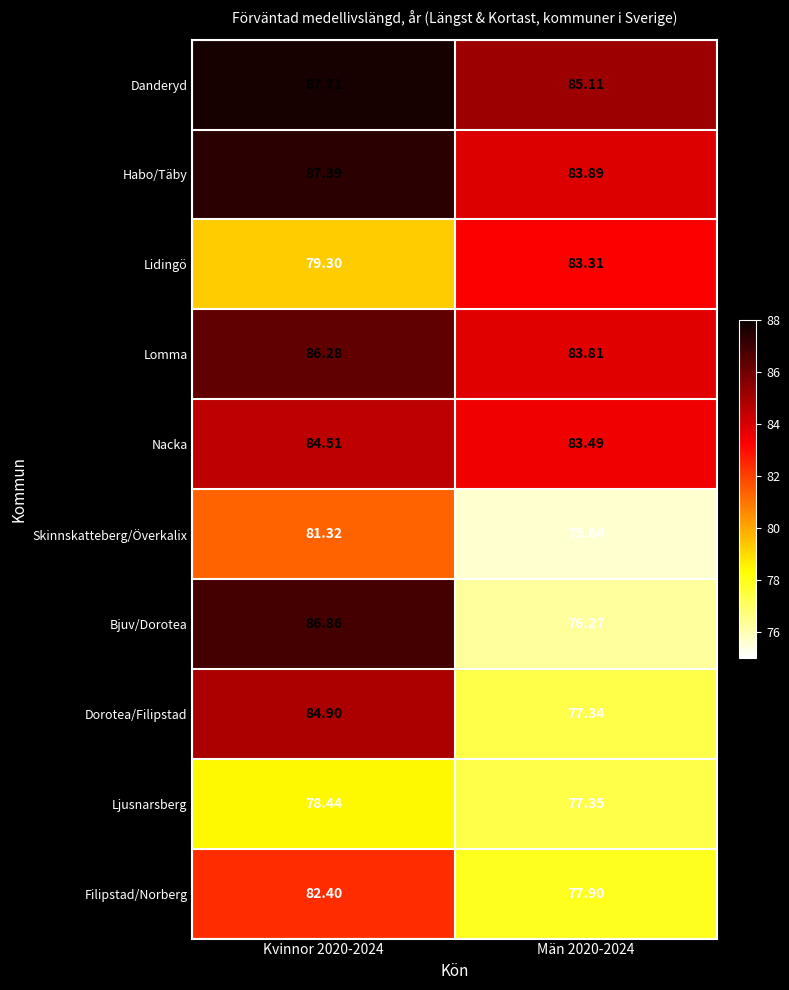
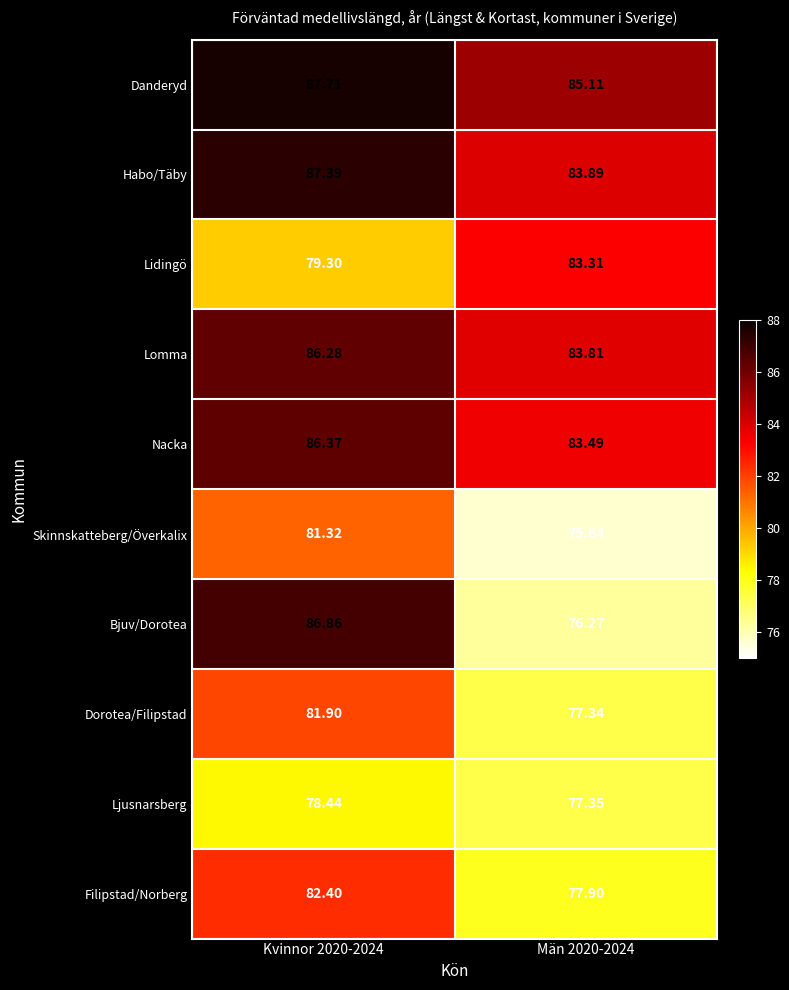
  {
    "Danderyd": {
      "Män 2020-2024": 85.11
    },
    "Habo/Täby": {
      "Män 2020-2024": 83.89
    },
    "Lidingö": {
      "Kvinnor 2020-2024": 79.30,
      "Män 2020-2024": 83.31
    },
    "Lomma": {
      "Kvinnor 2020-2024": 86.28,
      "Män 2020-2024": 83.81
    },
    "Nacka": {
-     "Kvinnor 2020-2024": 84.51,
+     "Kvinnor 2020-2024": 86.37,
      "Män 2020-2024": 83.49
    },
    "Skinnskatteberg/Överkalix": {
      "Kvinnor 2020-2024": 81.32,
      "Män 2020-2024": 75.64
    },
    "Bjuv/Dorotea": {
      "Kvinnor 2020-2024": 86.86,
      "Män 2020-2024": 76.27
    },
    "Dorotea/Filipstad": {
-     "Kvinnor 2020-2024": 84.90,
+     "Kvinnor 2020-2024": 81.90,
      "Män 2020-2024": 77.34
    },
    "Ljusnarsberg": {
      "Kvinnor 2020-2024": 78.44,
      "Män 2020-2024": 77.35
    },
    "Filipstad/Norberg": {
      "Kvinnor 2020-2024": 82.40,
      "Män 2020-2024": 77.90
    }
  }
